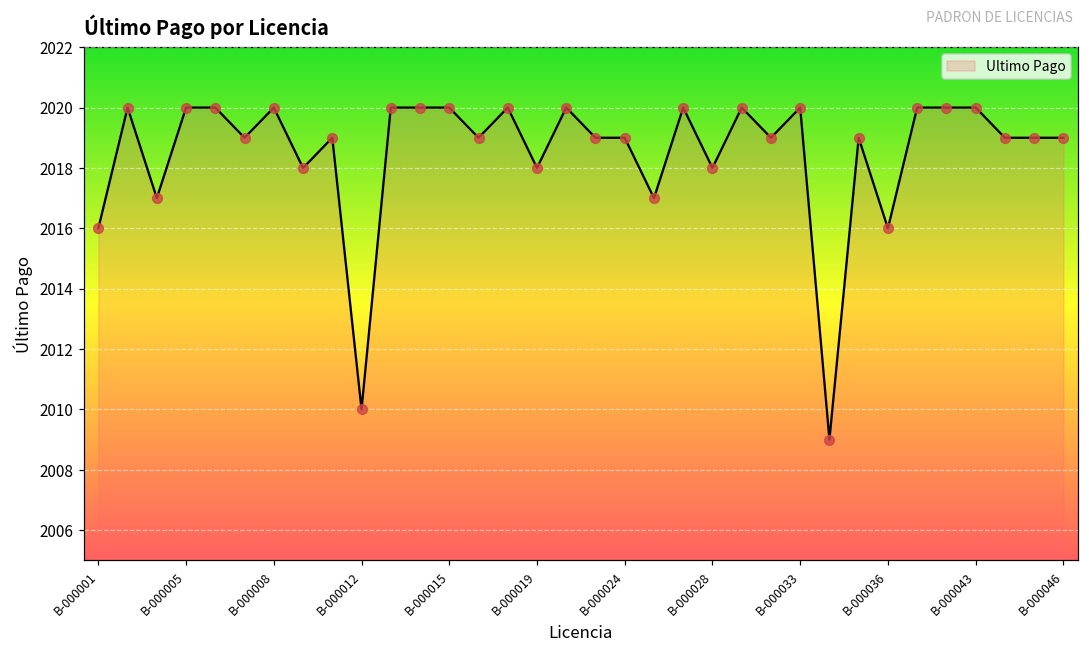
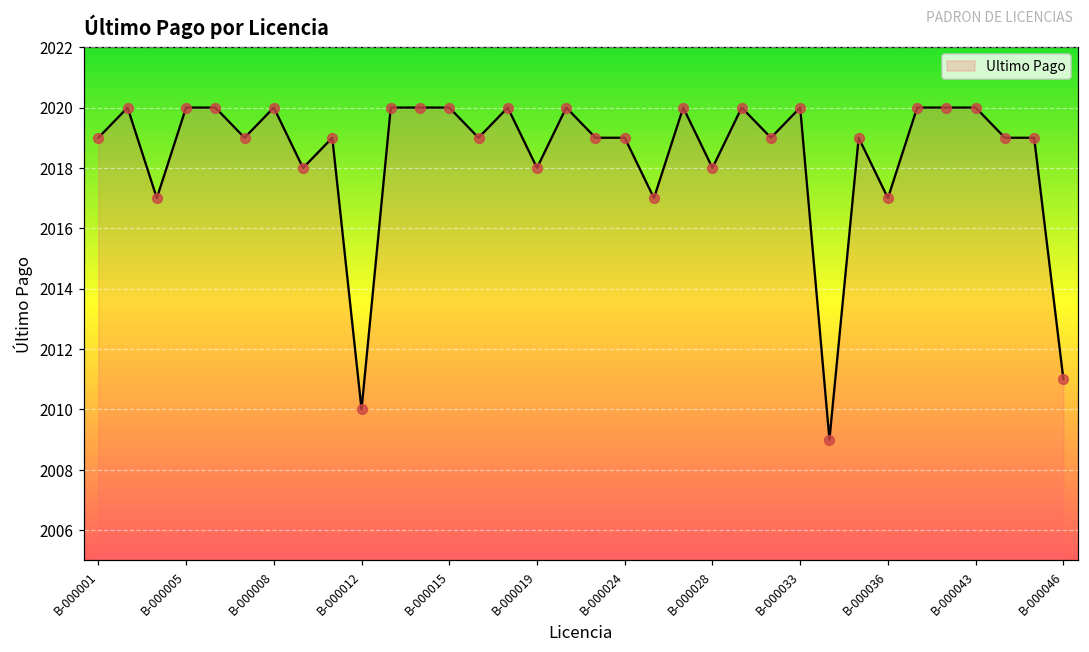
  {
-   "B-000001": 2016,
+   "B-000001": 2019,
    "B-000005": 2020,
    "B-000008": 2020,
    "B-000012": 2010,
    "B-000015": 2020,
    "B-000019": 2018,
    "B-000024": 2019,
    "B-000028": 2018,
    "B-000033": 2020,
-   "B-000036": 2016,
+   "B-000036": 2017,
    "B-000043": 2020,
-   "B-000046": 2019
+   "B-000046": 2011
  }
